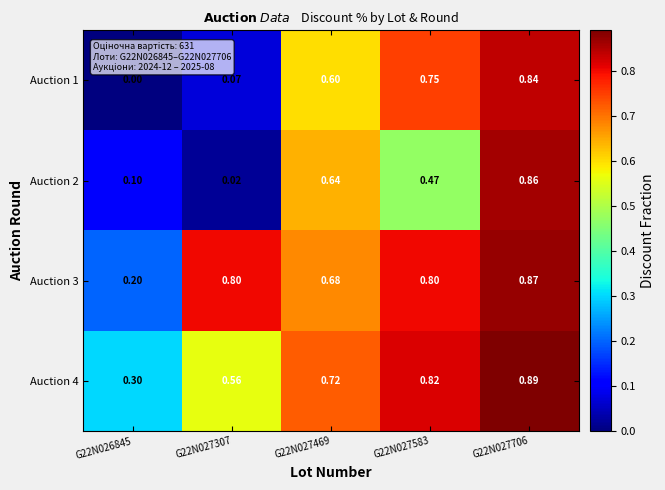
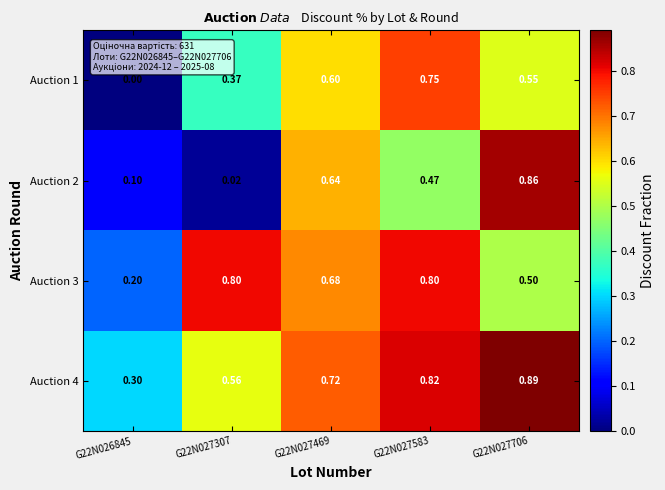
  {
    "Auction 1": {
      "G22N026845": 0.00,
-     "G22N027307": 0.07,
+     "G22N027307": 0.37,
      "G22N027469": 0.60,
      "G22N027583": 0.75,
-     "G22N027706": 0.84
+     "G22N027706": 0.55
    },
    "Auction 2": {
      "G22N026845": 0.10,
      "G22N027307": 0.02,
      "G22N027469": 0.64,
      "G22N027583": 0.47,
      "G22N027706": 0.86
    },
    "Auction 3": {
      "G22N026845": 0.20,
      "G22N027307": 0.80,
      "G22N027469": 0.68,
      "G22N027583": 0.80,
-     "G22N027706": 0.87
+     "G22N027706": 0.50
    },
    "Auction 4": {
      "G22N026845": 0.30,
      "G22N027307": 0.56,
      "G22N027469": 0.72,
      "G22N027583": 0.82,
      "G22N027706": 0.89
    }
  }
